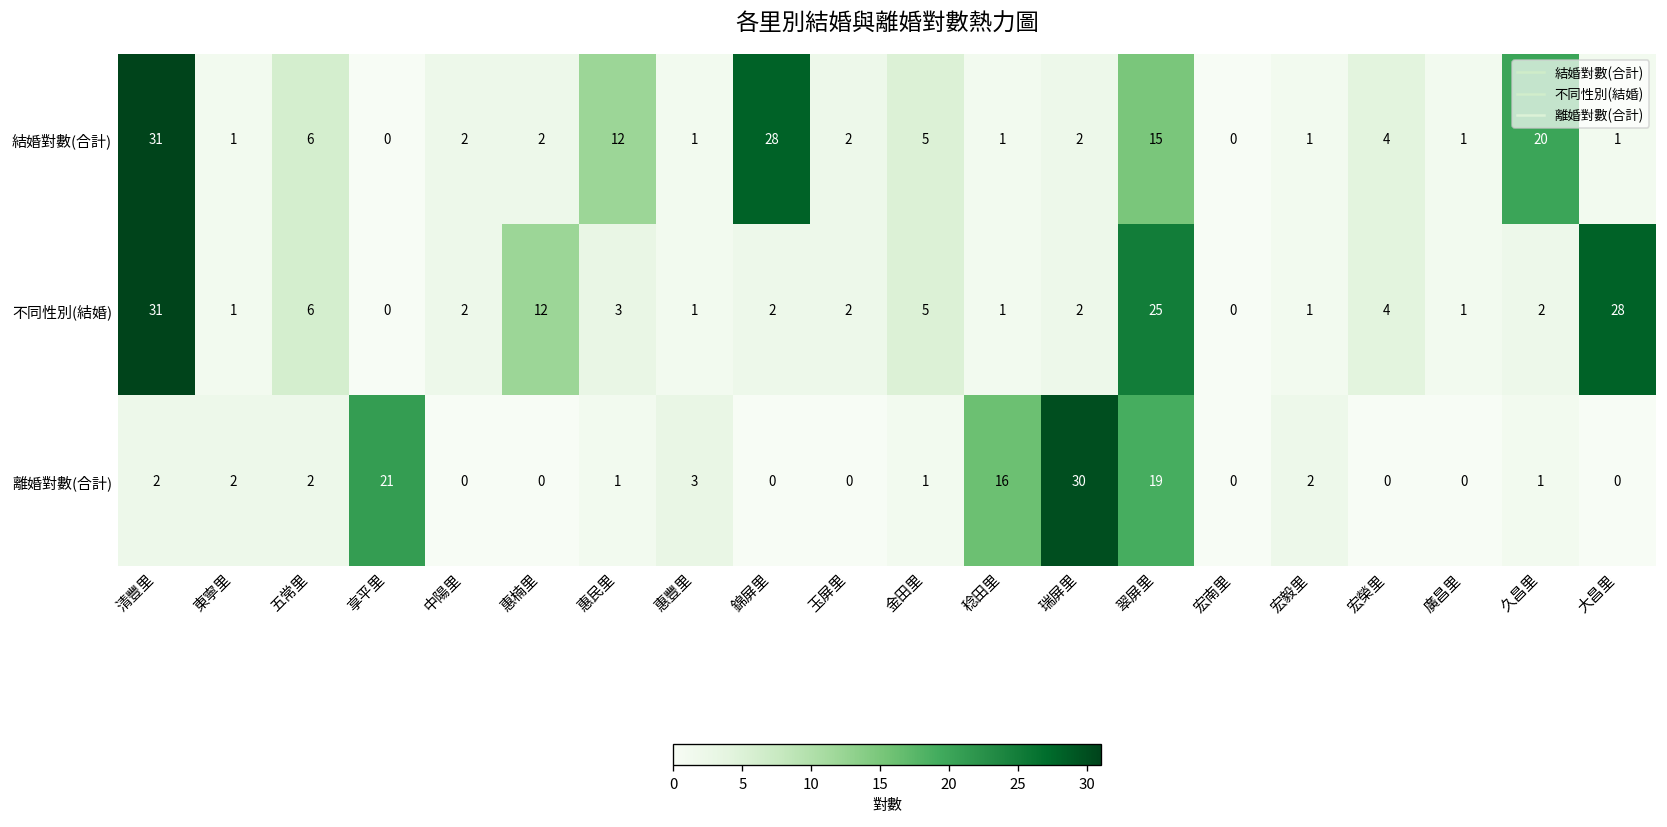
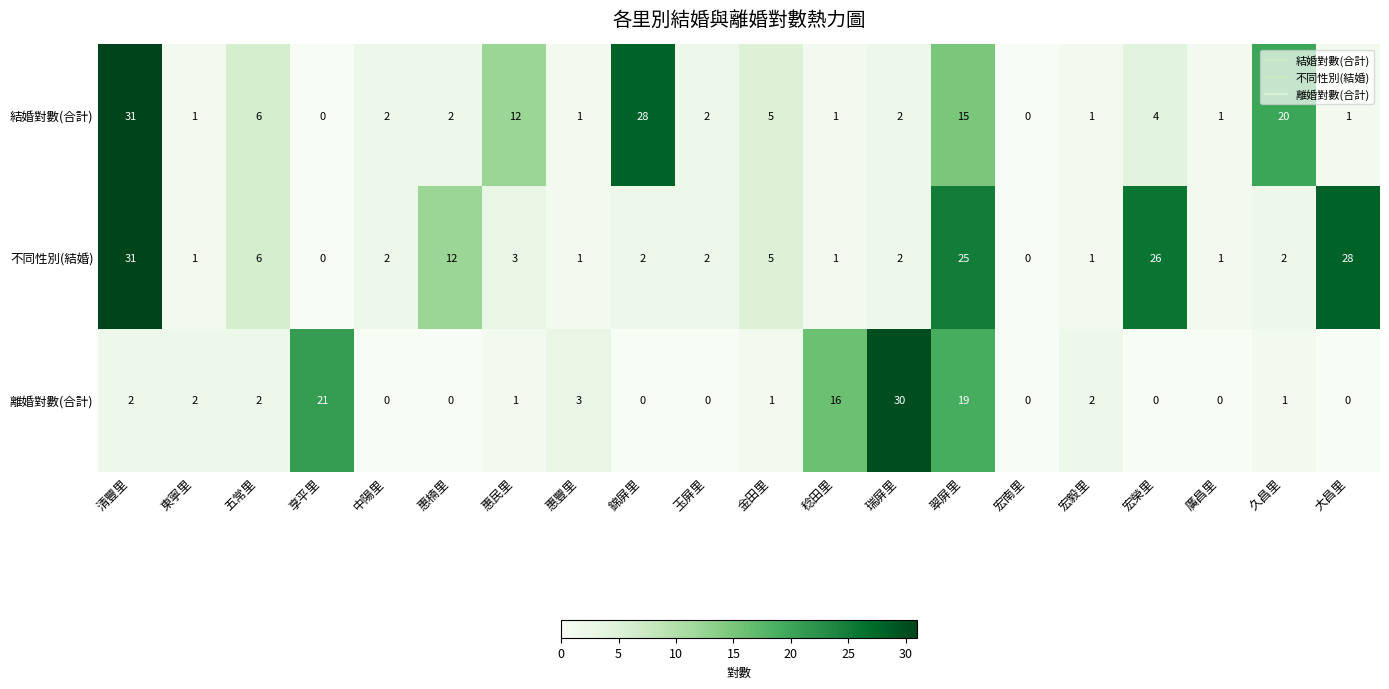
  {
    "結婚對數(合計)": {
      "清豐里": 31,
      "東寧里": 1,
      "五常里": 6,
      "享平里": 0,
      "中陽里": 2,
      "惠楠里": 2,
      "惠民里": 12,
      "惠豐里": 1,
      "錦屏里": 28,
      "玉屏里": 2,
      "金田里": 5,
      "稔田里": 1,
      "瑞屏里": 2,
      "翠屏里": 15,
      "宏南里": 0,
      "宏毅里": 1,
      "宏榮里": 4,
      "廣昌里": 1,
      "久昌里": 20,
      "大昌里": 1
    },
    "不同性別(結婚)": {
      "清豐里": 31,
      "東寧里": 1,
      "五常里": 6,
      "享平里": 0,
      "中陽里": 2,
      "惠楠里": 12,
      "惠民里": 3,
      "惠豐里": 1,
      "錦屏里": 2,
      "玉屏里": 2,
      "金田里": 5,
      "稔田里": 1,
      "瑞屏里": 2,
      "翠屏里": 25,
      "宏南里": 0,
      "宏毅里": 1,
-     "宏榮里": 4,
+     "宏榮里": 26,
      "廣昌里": 1,
      "久昌里": 2,
      "大昌里": 28
    },
    "離婚對數(合計)": {
      "清豐里": 2,
      "東寧里": 2,
      "五常里": 2,
      "享平里": 21,
      "中陽里": 0,
      "惠楠里": 0,
      "惠民里": 1,
      "惠豐里": 3,
      "錦屏里": 0,
      "玉屏里": 0,
      "金田里": 1,
      "稔田里": 16,
      "瑞屏里": 30,
      "翠屏里": 19,
      "宏南里": 0,
      "宏毅里": 2,
      "宏榮里": 0,
      "廣昌里": 0,
      "久昌里": 1,
      "大昌里": 0
    }
  }
